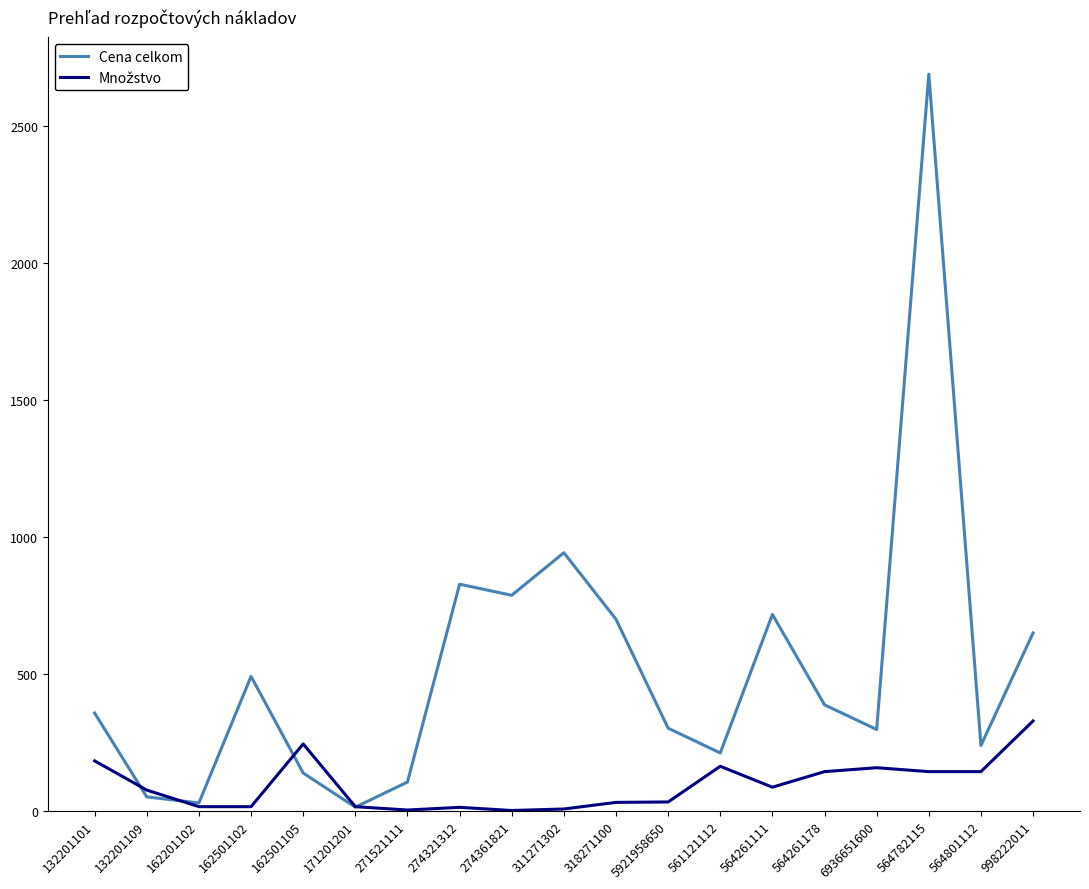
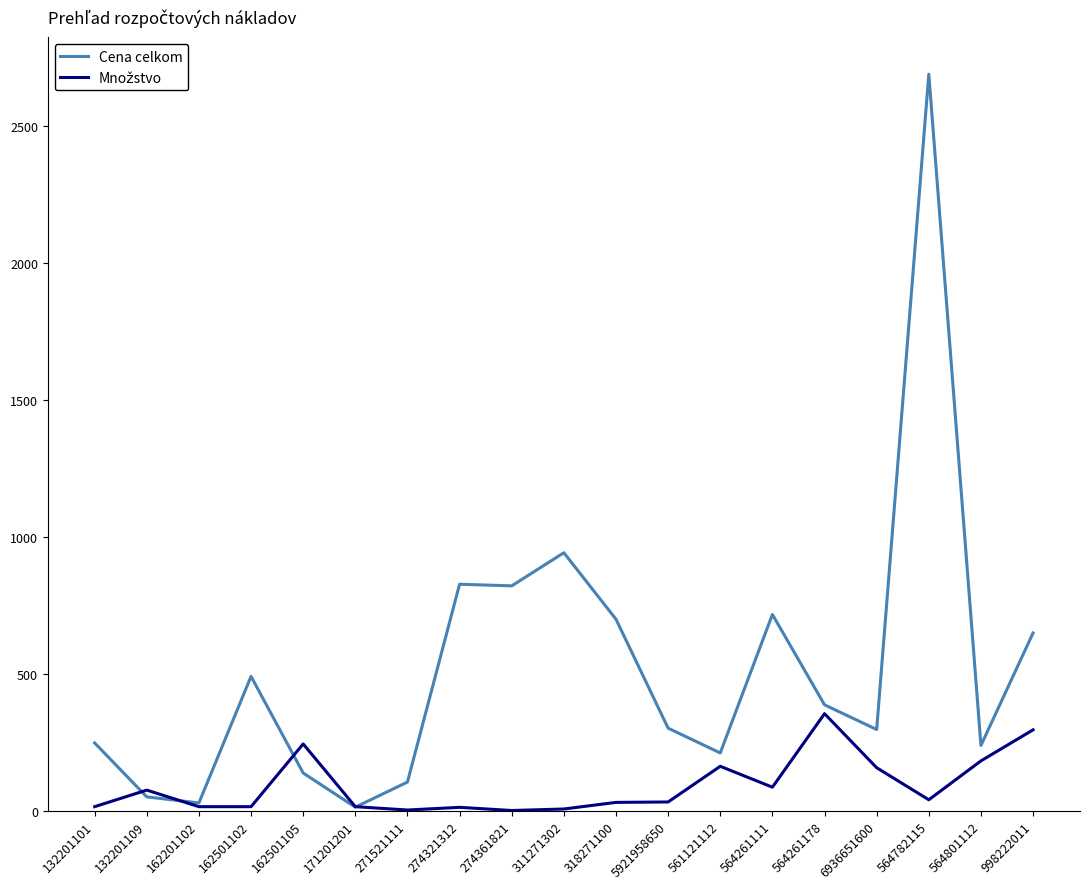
  {
    "Cena celkom": {
-     "132201101": 360,
+     "132201101": 250,
      "132201109": 50,
      "162201102": 30,
      "162501102": 490,
      "162501105": 140,
      "271521111": 100,
      "274321312": 830,
-     "274361821": 790,
+     "274361821": 820,
      "311271302": 940,
      "318271100": 700,
      "5921958650": 300,
      "561121112": 210,
      "564261111": 720,
      "564261178": 390,
      "6936651600": 300,
      "564782115": 2690,
      "564801112": 240,
      "998222011": 650
    },
    "Množstvo": {
-     "132201101": 180,
+     "132201101": 10,
      "132201109": 80,
      "162201102": 10,
      "162501102": 10,
      "162501105": 240,
      "271521111": 0,
      "274321312": 10,
      "274361821": 0,
      "311271302": 10,
      "318271100": 30,
      "5921958650": 30,
      "561121112": 160,
      "564261111": 90,
-     "564261178": 140,
+     "564261178": 350,
      "6936651600": 160,
-     "564782115": 140,
-     "564801112": 140,
-     "998222011": 330
+     "564782115": 40,
+     "564801112": 180,
+     "998222011": 300
    }
  }
